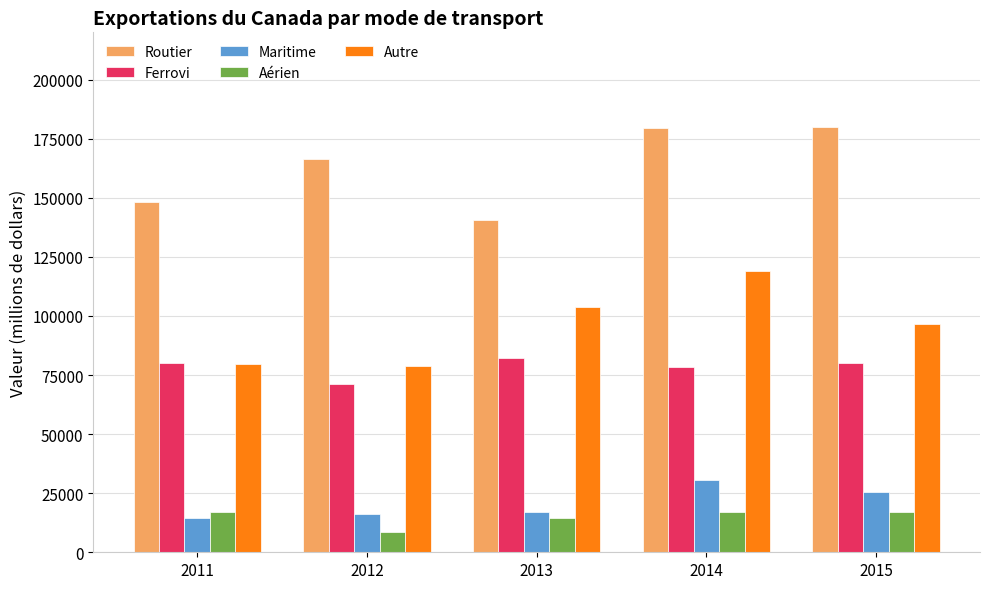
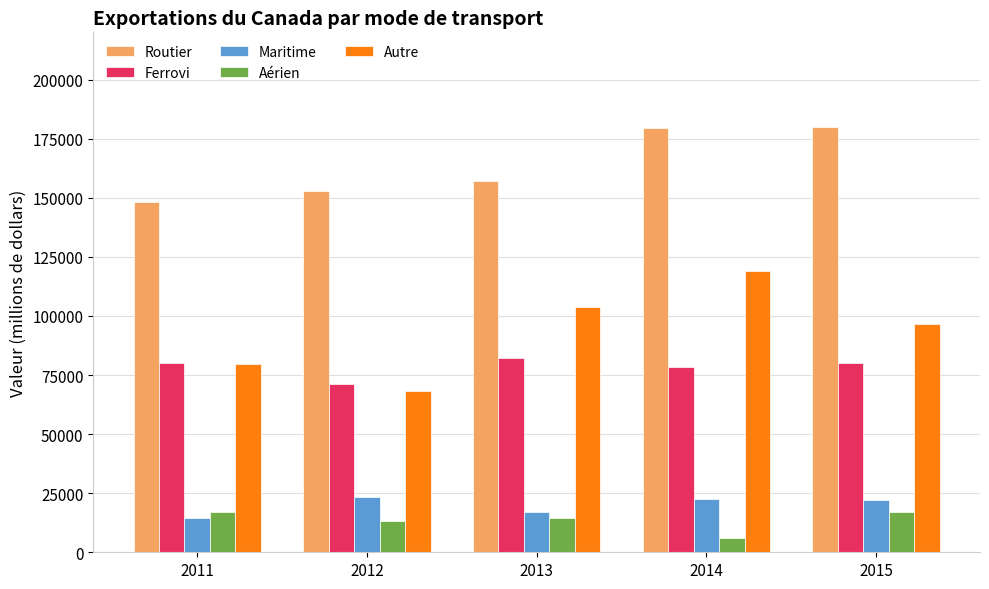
  {
    "Routier": {
      "2011": 148000,
-     "2012": 166000,
-     "2013": 140000,
+     "2012": 153000,
+     "2013": 157000,
      "2014": 180000,
      "2015": 180000
    },
    "Ferrovi": {
      "2011": 80000,
      "2012": 71000,
      "2013": 82000,
      "2014": 78000,
      "2015": 80000
    },
    "Maritime": {
      "2011": 15000,
-     "2012": 16000,
+     "2012": 23000,
      "2013": 17000,
-     "2014": 31000,
-     "2015": 25000
+     "2014": 23000,
+     "2015": 22000
    },
    "Aérien": {
      "2011": 17000,
-     "2012": 9000,
+     "2012": 13000,
      "2013": 14000,
-     "2014": 17000,
+     "2014": 6000,
      "2015": 17000
    },
    "Autre": {
      "2011": 79000,
-     "2012": 79000,
+     "2012": 68000,
      "2013": 104000,
      "2014": 119000,
      "2015": 97000
    }
  }
